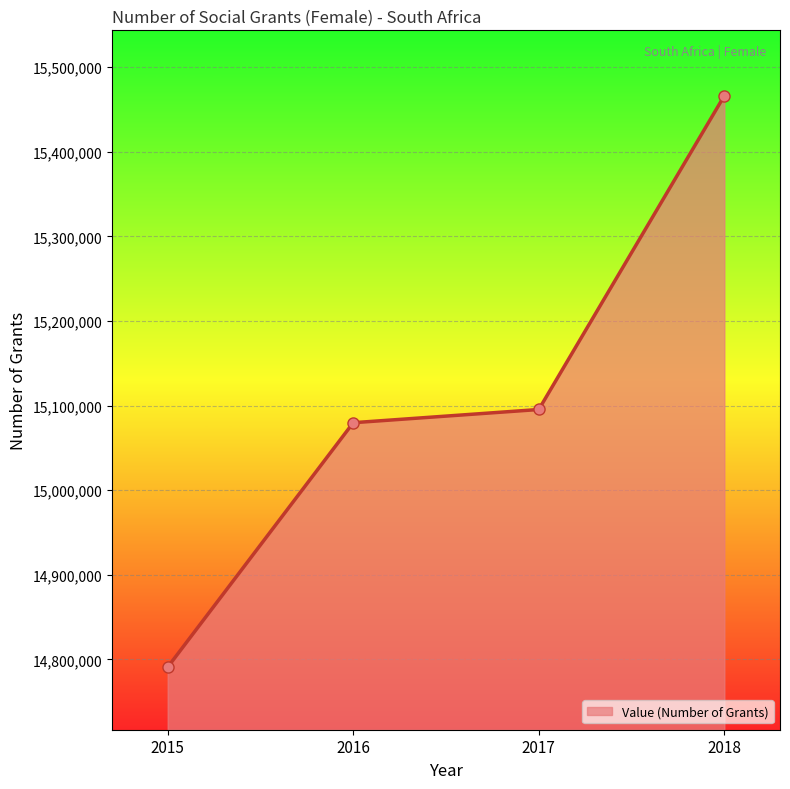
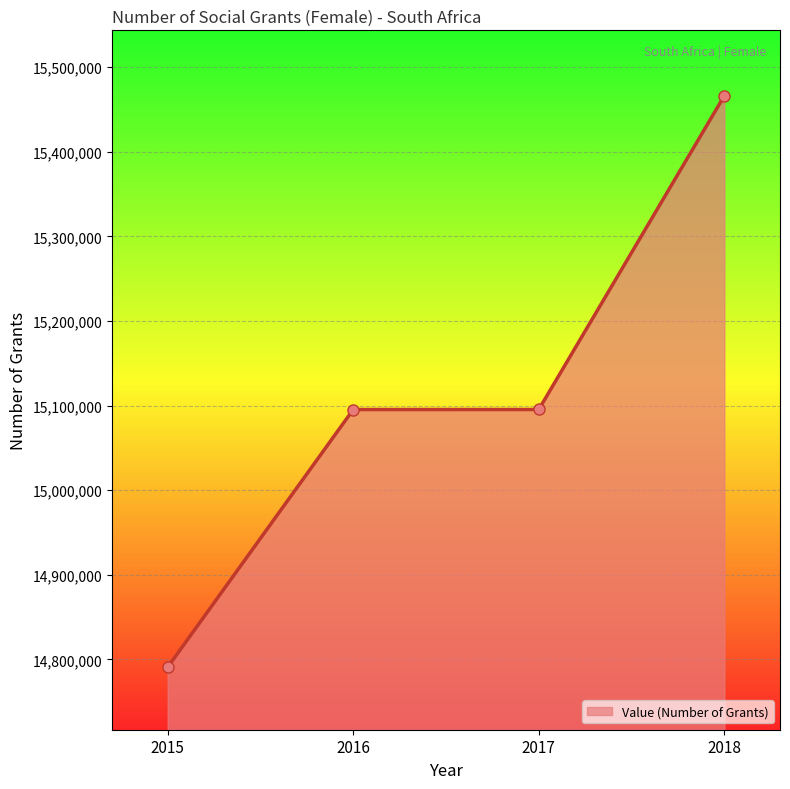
  {
    "2015": "14,790,000",
-   "2016": "15,080,000",
+   "2016": "15,100,000",
    "2017": "15,100,000",
    "2018": "15,470,000"
  }
